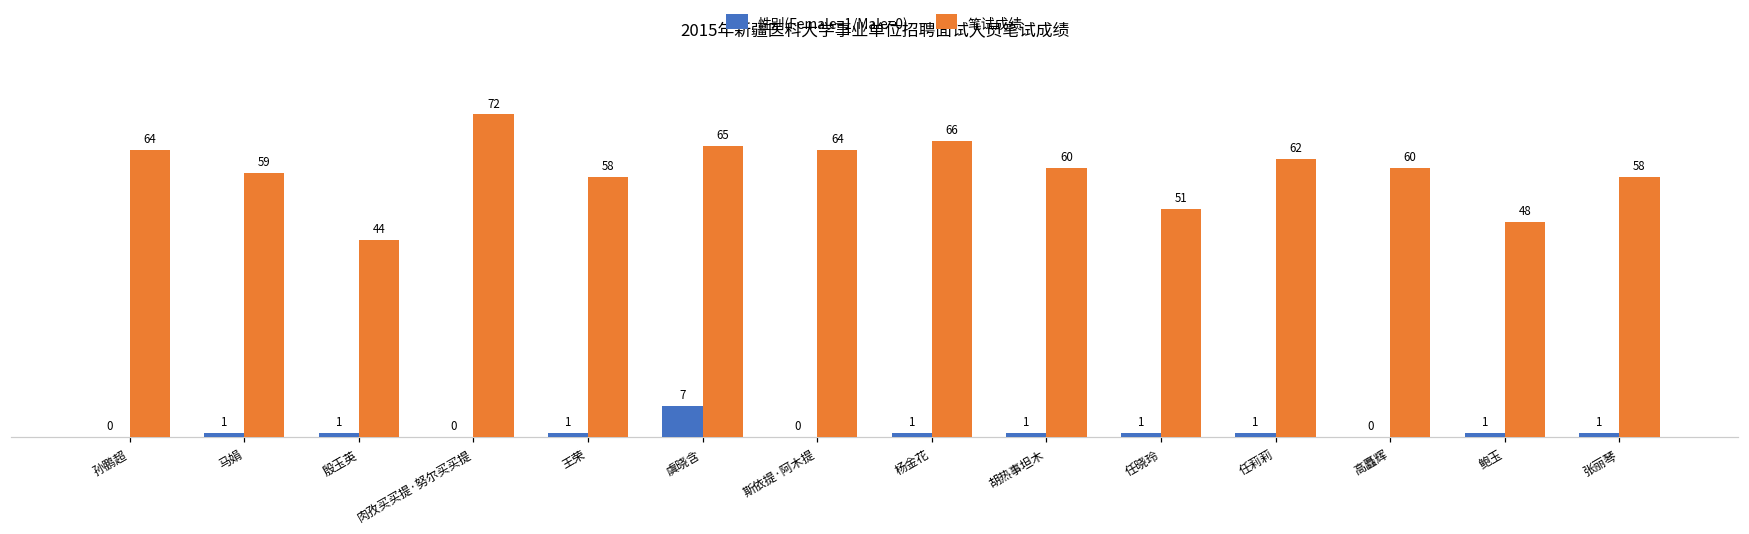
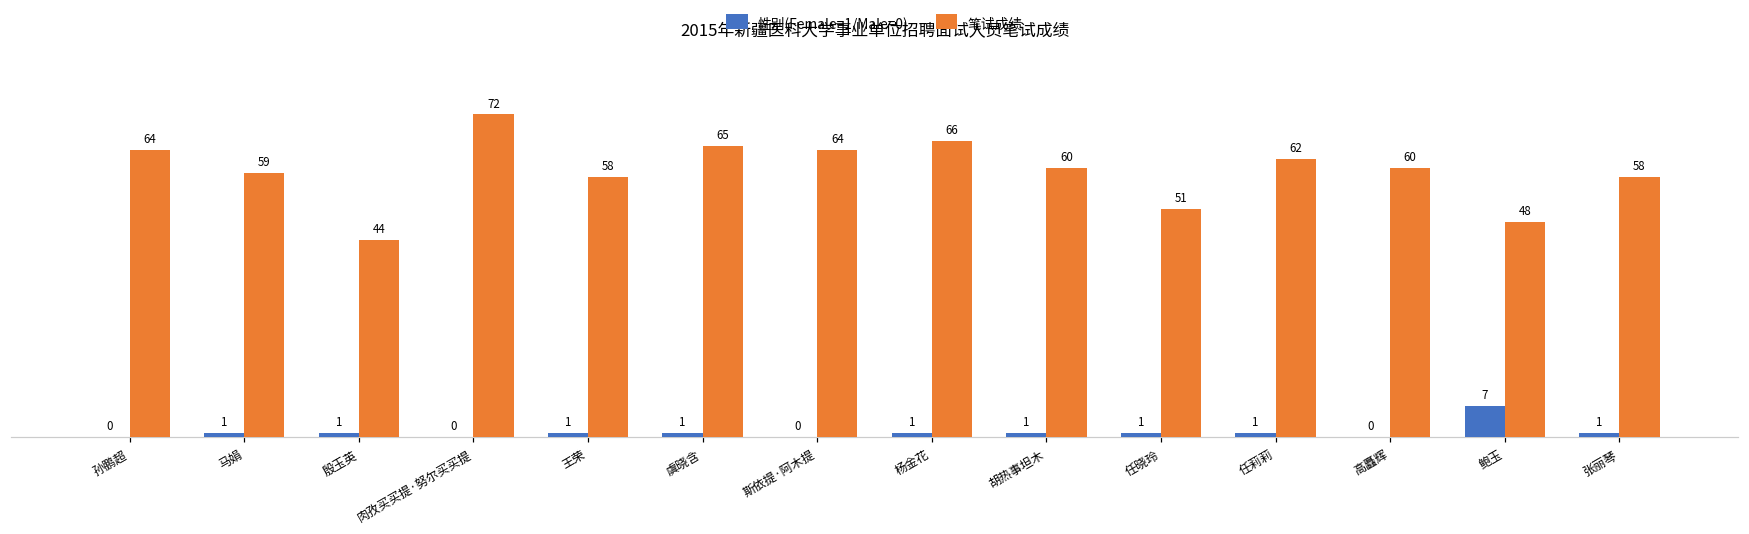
  {
    "性别(Female=1/Male=0)": {
      "孙鹏超": 0,
      "马娟": 1,
      "殷玉英": 1,
      "肉孜买买提·努尔买买提": 0,
      "王荣": 1,
-     "虞晓含": 7,
+     "虞晓含": 1,
      "斯依提·阿木提": 0,
      "杨金花": 1,
      "胡热事坦木": 1,
      "任晓玲": 1,
      "任莉莉": 1,
      "高矗辉": 0,
-     "鲍玉": 1,
+     "鲍玉": 7,
      "张丽琴": 1
    },
    "笔试成绩": {
      "孙鹏超": 64,
      "马娟": 59,
      "殷玉英": 44,
      "肉孜买买提·努尔买买提": 72,
      "王荣": 58,
      "虞晓含": 65,
      "斯依提·阿木提": 64,
      "杨金花": 66,
      "胡热事坦木": 60,
      "任晓玲": 51,
      "任莉莉": 62,
      "高矗辉": 60,
      "鲍玉": 48,
      "张丽琴": 58
    }
  }
